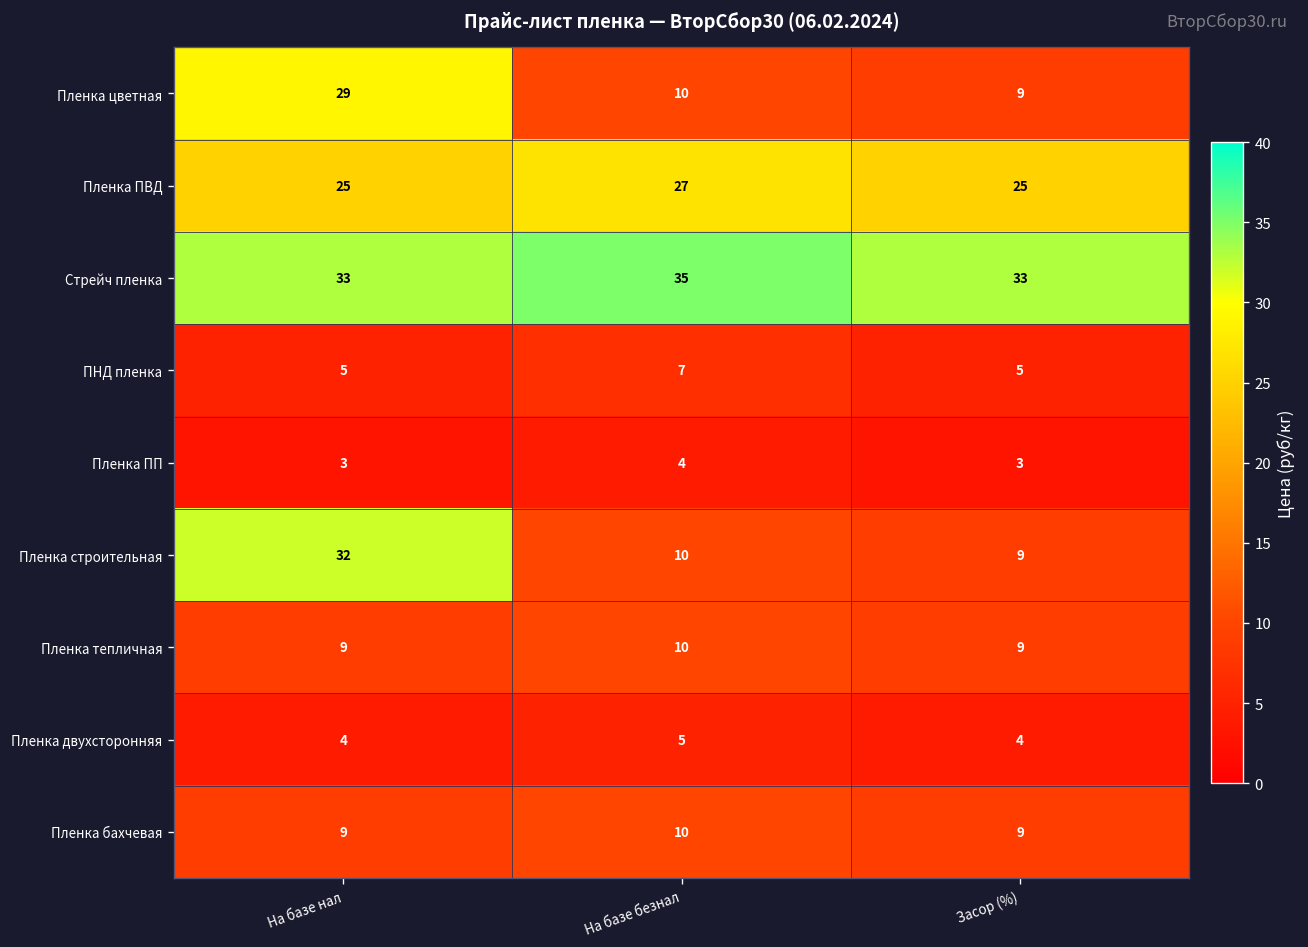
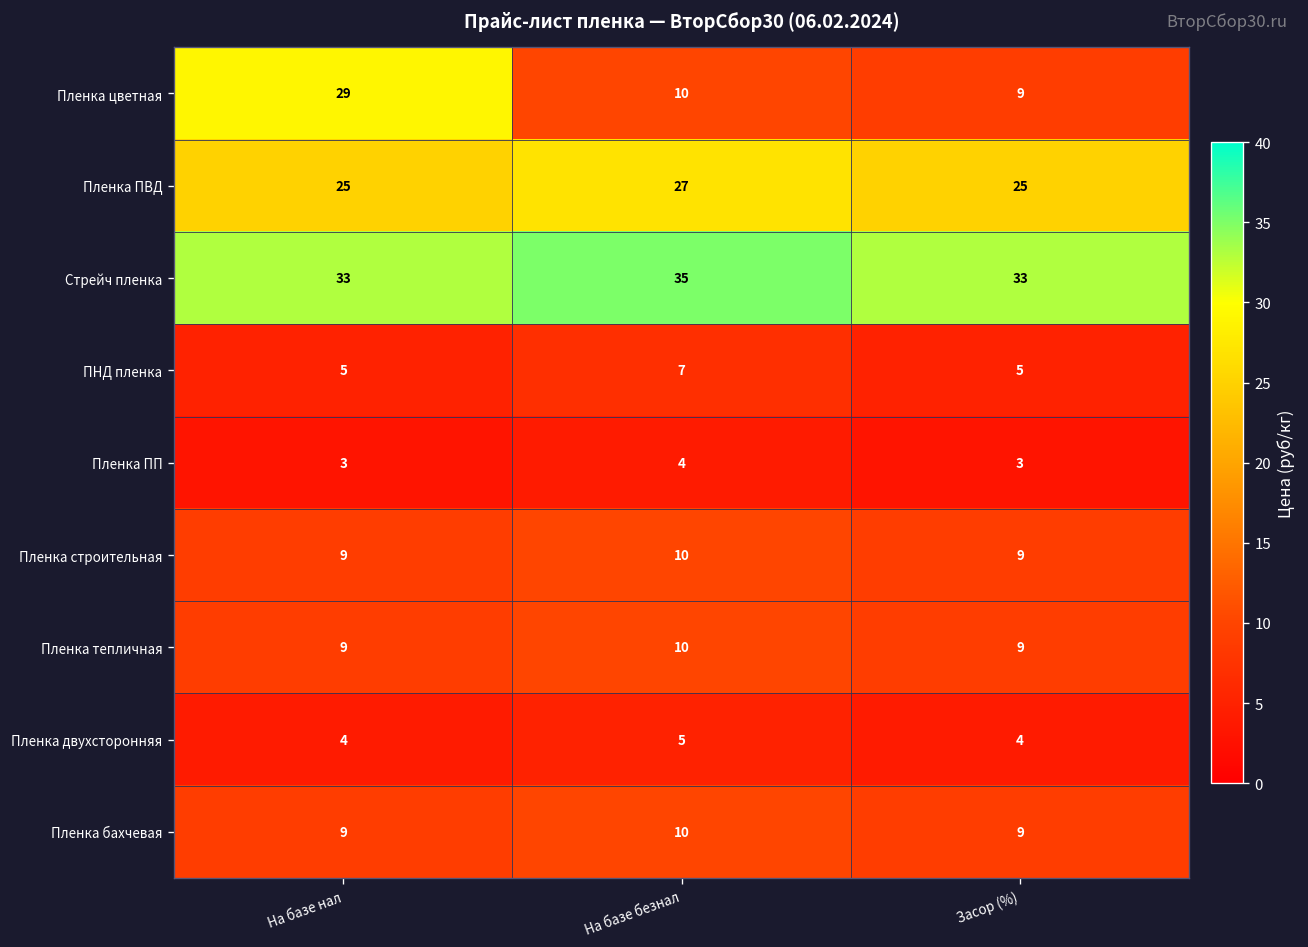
  {
    "Пленка цветная": {
      "На базе нал": 29,
      "На базе безнал": 10,
      "Засор (%)": 9
    },
    "Пленка ПВД": {
      "На базе нал": 25,
      "На базе безнал": 27,
      "Засор (%)": 25
    },
    "Стрейч пленка": {
      "На базе нал": 33,
      "На базе безнал": 35,
      "Засор (%)": 33
    },
    "ПНД пленка": {
      "На базе нал": 5,
      "На базе безнал": 7,
      "Засор (%)": 5
    },
    "Пленка ПП": {
      "На базе нал": 3,
      "На базе безнал": 4,
      "Засор (%)": 3
    },
    "Пленка строительная": {
-     "На базе нал": 32,
+     "На базе нал": 9,
      "На базе безнал": 10,
      "Засор (%)": 9
    },
    "Пленка тепличная": {
      "На базе нал": 9,
      "На базе безнал": 10,
      "Засор (%)": 9
    },
    "Пленка двухсторонняя": {
      "На базе нал": 4,
      "На базе безнал": 5,
      "Засор (%)": 4
    },
    "Пленка бахчевая": {
      "На базе нал": 9,
      "На базе безнал": 10,
      "Засор (%)": 9
    }
  }
